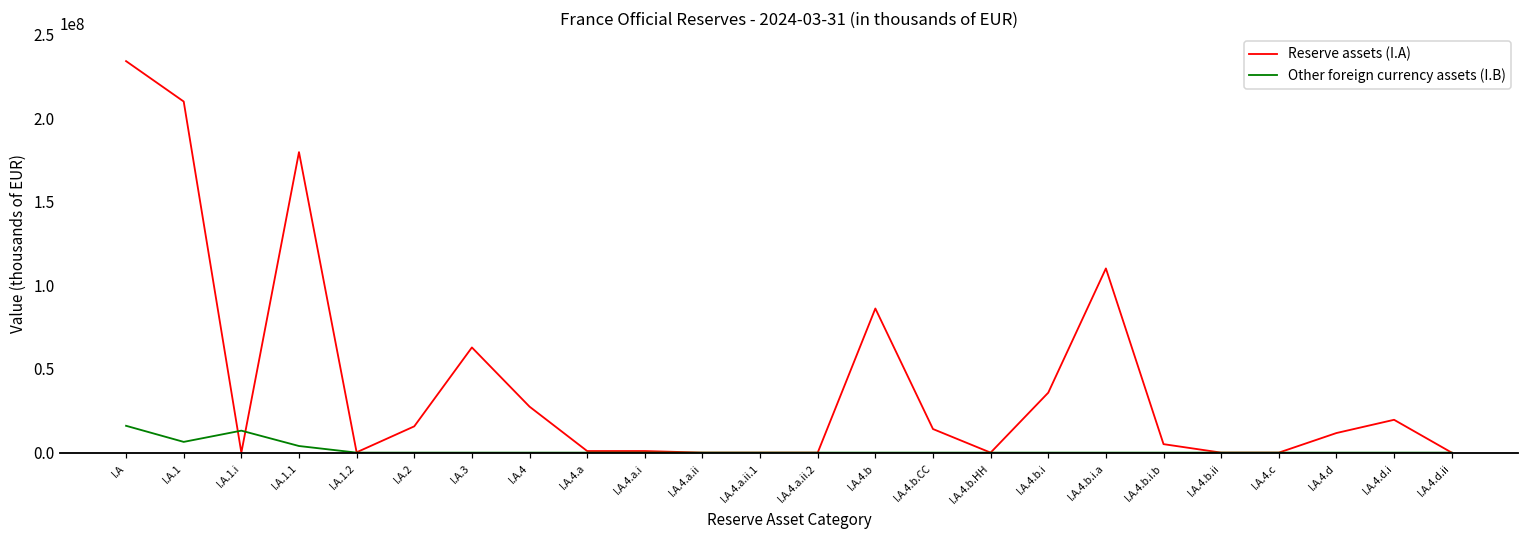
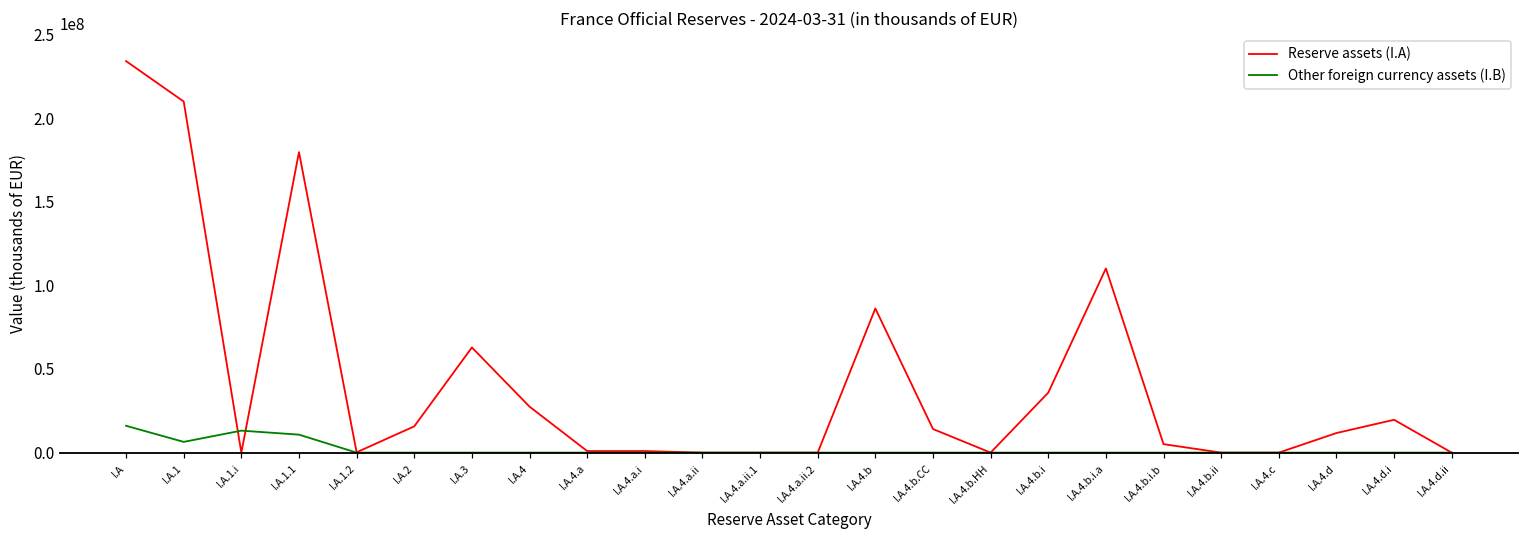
  {
    "Reserve assets (I.A)": {
      "I.A": 234000000,
      "I.A.1": 210000000,
      "I.A.1.i": 0,
      "I.A.1.1": 180000000,
      "I.A.2": 16000000,
      "I.A.3": 63000000,
      "I.A.4": 27000000,
      "I.A.4.b": 86000000,
      "I.A.4.b.CC": 14000000,
      "I.A.4.b.i": 36000000,
      "I.A.4.b.i.a": 110000000,
      "I.A.4.b.i.b": 5000000,
      "I.A.4.d": 12000000,
      "I.A.4.d.i": 20000000
    },
    "Other foreign currency assets (I.B)": {
      "I.A": 16000000,
      "I.A.1": 6000000,
      "I.A.1.i": 13000000,
-     "I.A.1.1": 4000000,
+     "I.A.1.1": 11000000,
      "I.A.2": 0,
      "I.A.3": 0,
      "I.A.4": 0,
      "I.A.4.b": 0,
      "I.A.4.b.CC": 0,
      "I.A.4.b.i": 0,
      "I.A.4.b.i.a": 0,
      "I.A.4.b.i.b": 0,
      "I.A.4.d": 0,
      "I.A.4.d.i": 0
    }
  }
